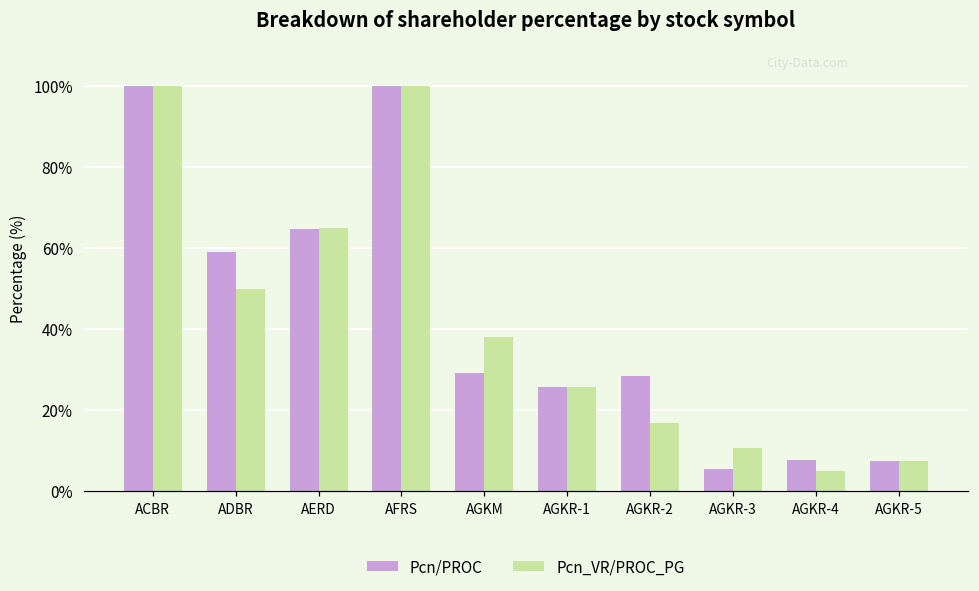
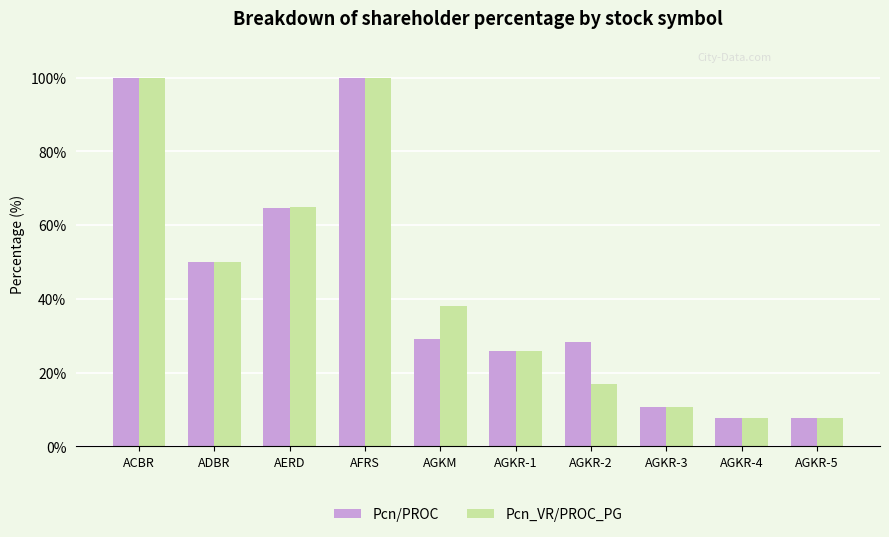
  {
    "Pcn/PROC": {
      "ACBR": "100%",
-     "ADBR": "59%",
+     "ADBR": "50%",
      "AERD": "65%",
      "AFRS": "100%",
      "AGKM": "29%",
      "AGKR-1": "26%",
      "AGKR-2": "28%",
-     "AGKR-3": "6%",
+     "AGKR-3": "11%",
      "AGKR-4": "8%",
      "AGKR-5": "8%"
    },
    "Pcn_VR/PROC_PG": {
      "ACBR": "100%",
      "ADBR": "50%",
      "AERD": "65%",
      "AFRS": "100%",
      "AGKM": "38%",
      "AGKR-1": "26%",
      "AGKR-2": "17%",
      "AGKR-3": "11%",
-     "AGKR-4": "5%",
+     "AGKR-4": "8%",
      "AGKR-5": "8%"
    }
  }
